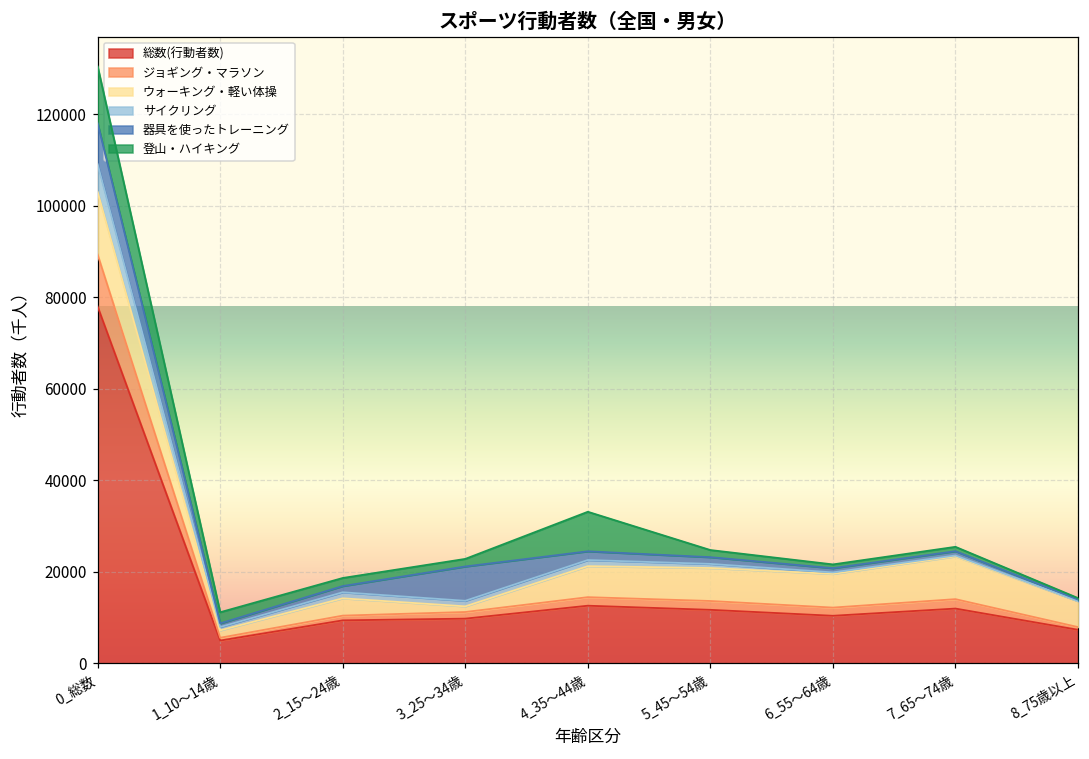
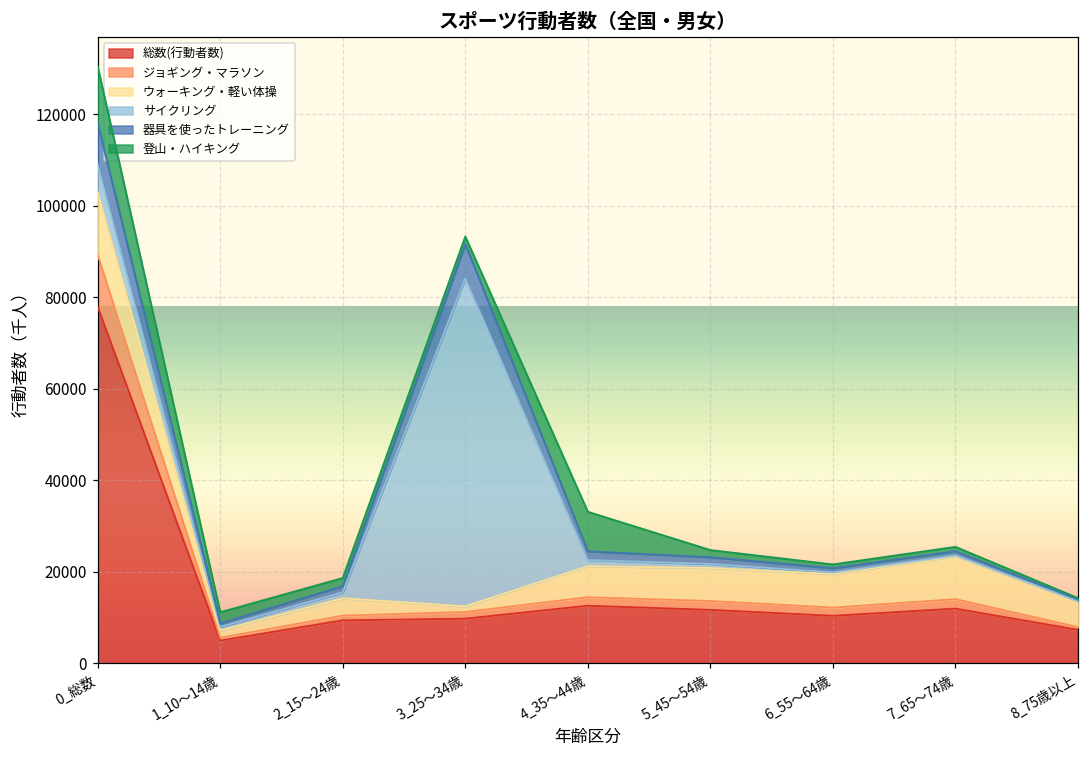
  {
    "総数(行動者数)": {
      "0_総数": 78000,
      "2_15～24歳": 9000,
      "3_25～34歳": 10000,
      "4_35～44歳": 13000,
      "5_45～54歳": 12000,
      "6_55～64歳": 10000,
      "7_65～74歳": 12000
    },
    "ジョギング・マラソン": {
      "0_総数": 11000,
      "2_15～24歳": 1000,
      "3_25～34歳": 1000,
      "4_35～44歳": 2000,
      "5_45～54歳": 2000,
      "6_55～64歳": 2000,
      "7_65～74歳": 2000
    },
    "ウォーキング・軽い体操": {
      "0_総数": 14000,
      "1_10～14歳": 2000,
      "2_15～24歳": 4000,
      "3_25～34歳": 1000,
      "4_35～44歳": 7000,
      "5_45～54歳": 7000
    },
    "サイクリング": {
      "0_総数": 6000,
      "1_10～14歳": 1000,
      "2_15～24歳": 1000,
-     "3_25～34歳": 1000,
+     "3_25～34歳": 72000,
      "4_35～44歳": 1000,
      "5_45～54歳": 1000
    },
    "器具を使ったトレーニング": {
      "0_総数": 9000,
      "1_10～14歳": 1000,
      "2_15～24歳": 1000,
      "3_25～34歳": 8000,
      "4_35～44歳": 2000,
      "5_45～54歳": 1000,
      "6_55～64歳": 1000,
      "7_65～74歳": 1000
    },
    "登山・ハイキング": {
      "0_総数": 12000,
      "1_10～14歳": 2000,
      "2_15～24歳": 2000,
      "3_25～34歳": 2000,
      "4_35～44歳": 9000,
      "5_45～54歳": 2000,
      "6_55～64歳": 1000,
      "7_65～74歳": 1000
    }
  }
